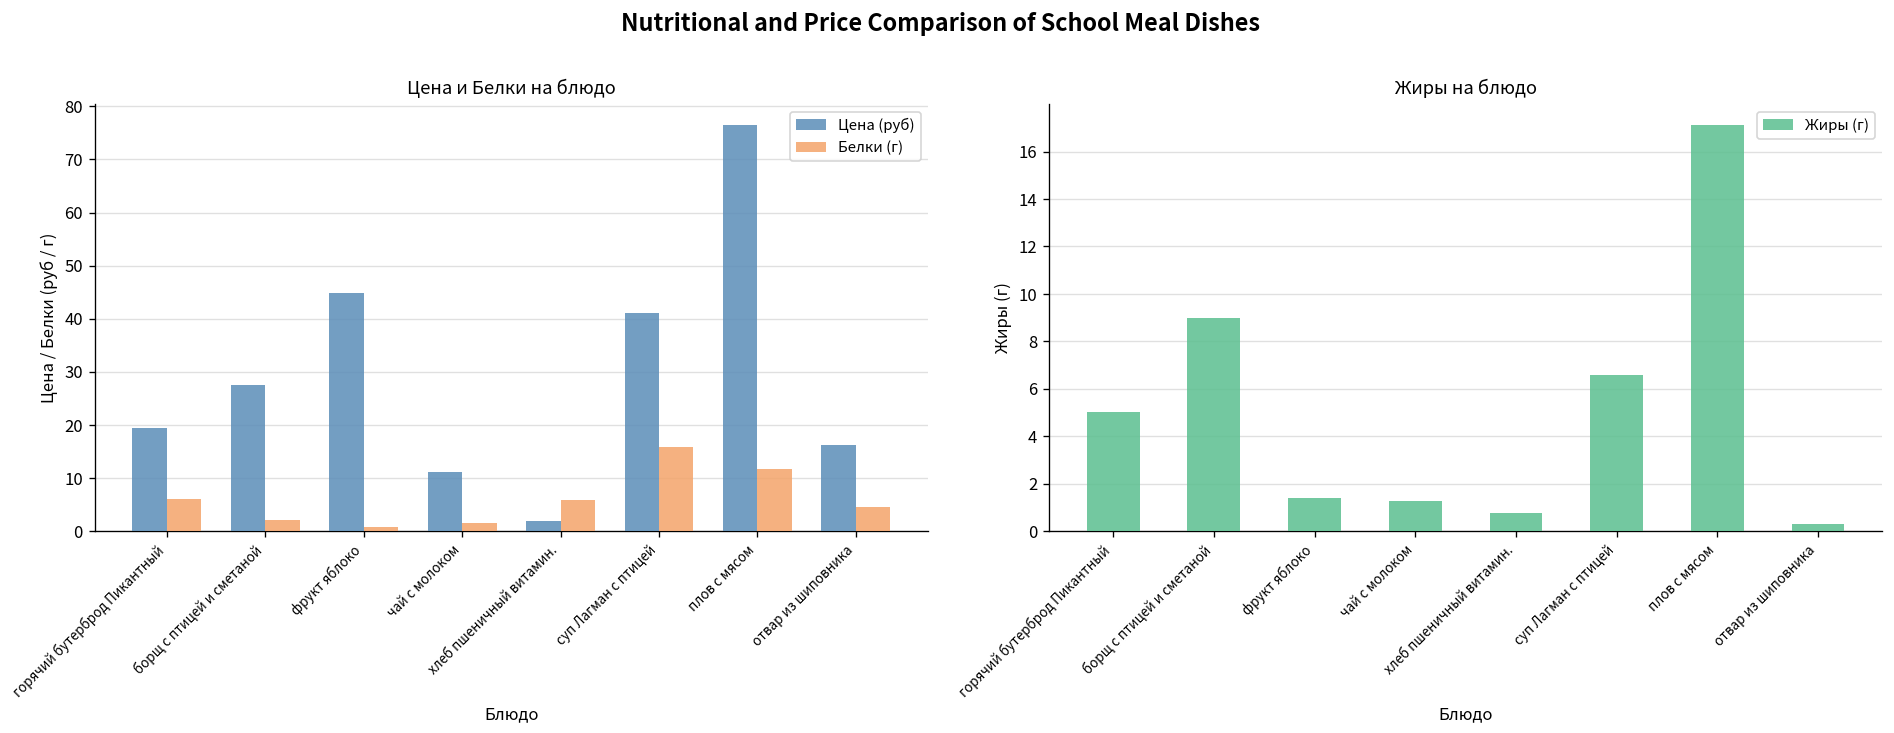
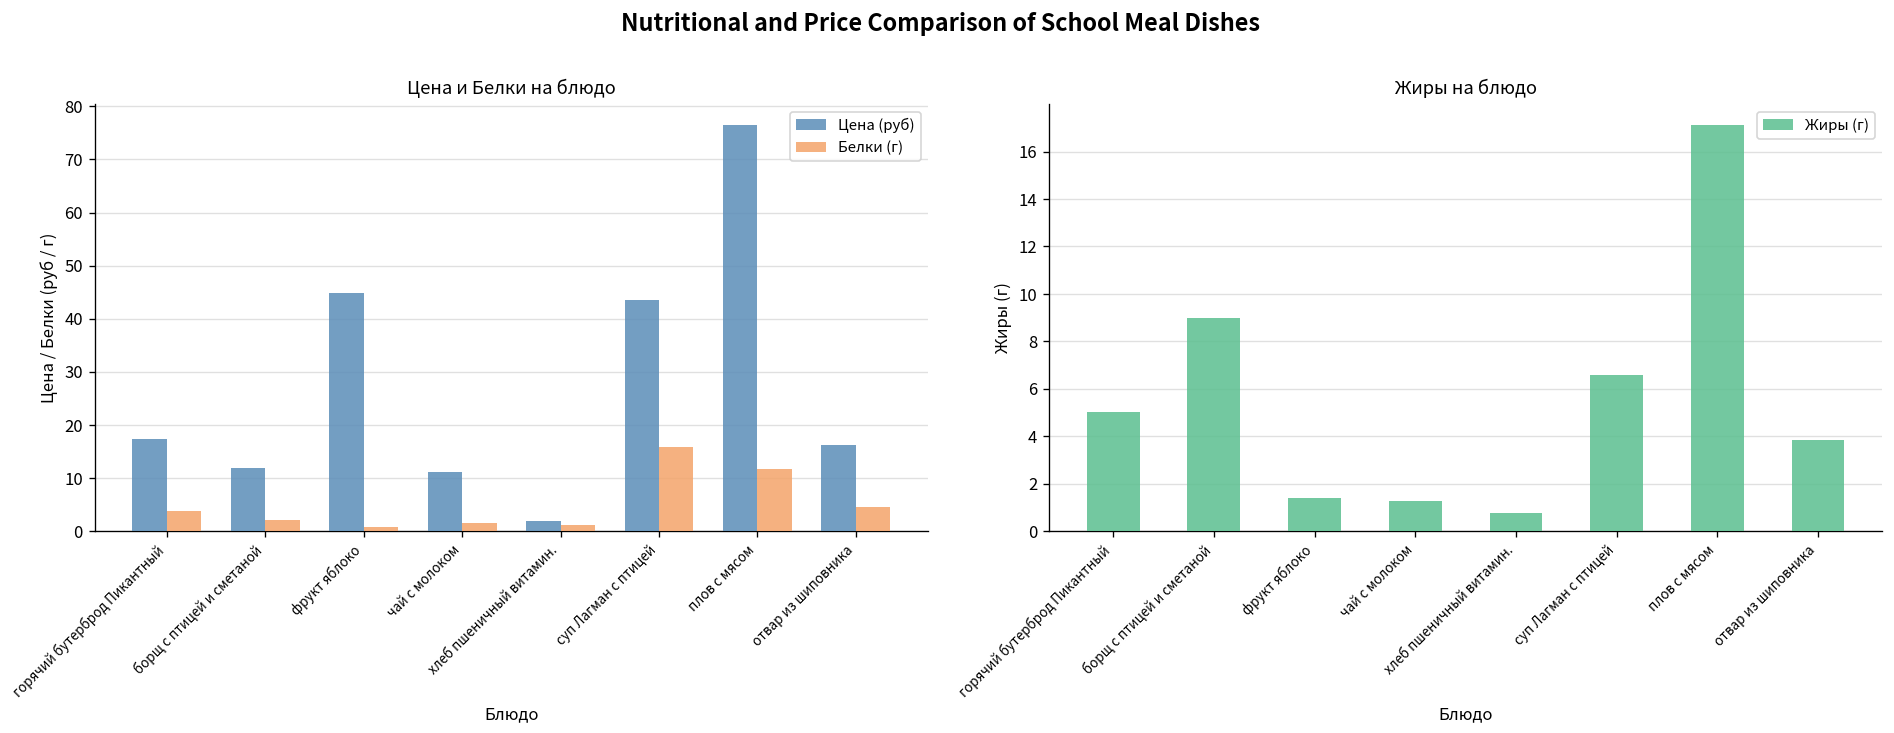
  {
    "Цена и Белки на блюдо": {
      "Цена (руб)": {
-       "горячий бутерброд Пикантный": 19,
-       "борщ с птицей и сметаной": 27,
+       "горячий бутерброд Пикантный": 17,
+       "борщ с птицей и сметаной": 12,
        "фрукт яблоко": 45,
        "чай с молоком": 11,
        "хлеб пшеничный витамин.": 2,
-       "суп Лагман с птицей": 41,
+       "суп Лагман с птицей": 44,
        "плов с мясом": 77,
        "отвар из шиповника": 16
      },
      "Белки (г)": {
-       "горячий бутерброд Пикантный": 6,
+       "горячий бутерброд Пикантный": 4,
        "борщ с птицей и сметаной": 2,
        "фрукт яблоко": 1,
        "чай с молоком": 2,
-       "хлеб пшеничный витамин.": 6,
+       "хлеб пшеничный витамин.": 1,
        "суп Лагман с птицей": 16,
        "плов с мясом": 12,
        "отвар из шиповника": 4
      }
    },
    "Жиры на блюдо": {
      "горячий бутерброд Пикантный": 5.0,
      "борщ с птицей и сметаной": 9.0,
      "фрукт яблоко": 1.4,
      "чай с молоком": 1.3,
      "хлеб пшеничный витамин.": 0.8,
      "суп Лагман с птицей": 6.6,
      "плов с мясом": 17.1,
-     "отвар из шиповника": 0.3
+     "отвар из шиповника": 3.8
    }
  }
